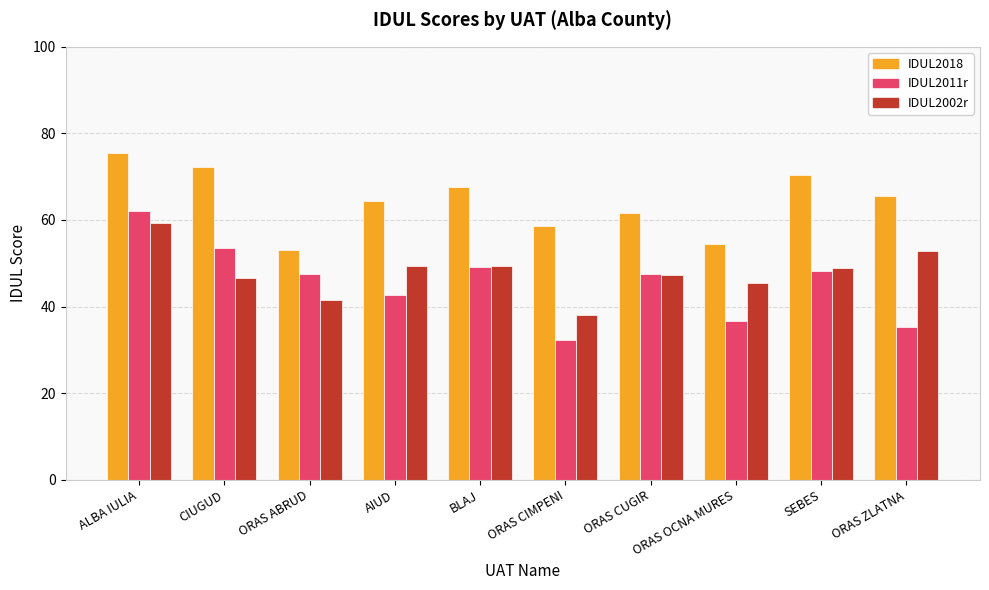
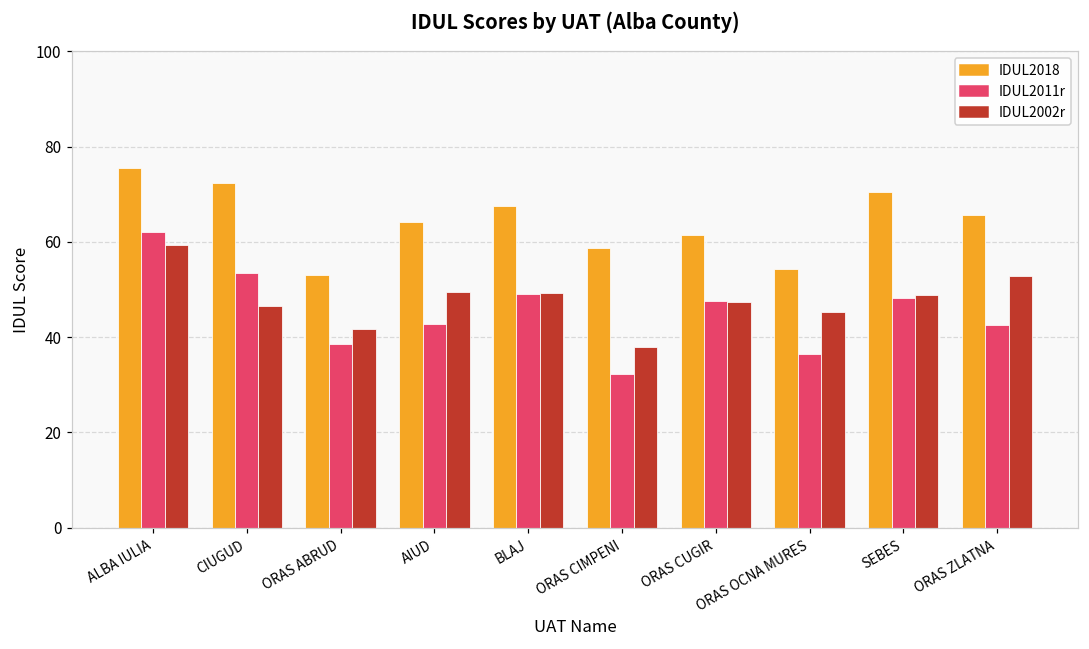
  {
    "IDUL2018": {
      "ALBA IULIA": 75,
      "CIUGUD": 72,
      "ORAS ABRUD": 53,
      "AIUD": 64,
      "BLAJ": 68,
      "ORAS CIMPENI": 59,
      "ORAS CUGIR": 62,
      "ORAS OCNA MURES": 54,
      "SEBES": 70,
      "ORAS ZLATNA": 66
    },
    "IDUL2011r": {
      "ALBA IULIA": 62,
      "CIUGUD": 53,
-     "ORAS ABRUD": 48,
+     "ORAS ABRUD": 39,
      "AIUD": 43,
      "BLAJ": 49,
      "ORAS CIMPENI": 32,
      "ORAS CUGIR": 48,
      "ORAS OCNA MURES": 37,
      "SEBES": 48,
-     "ORAS ZLATNA": 35
+     "ORAS ZLATNA": 43
    },
    "IDUL2002r": {
      "ALBA IULIA": 59,
      "CIUGUD": 46,
      "ORAS ABRUD": 42,
      "AIUD": 49,
      "BLAJ": 49,
      "ORAS CIMPENI": 38,
      "ORAS CUGIR": 47,
      "ORAS OCNA MURES": 45,
      "SEBES": 49,
      "ORAS ZLATNA": 53
    }
  }
